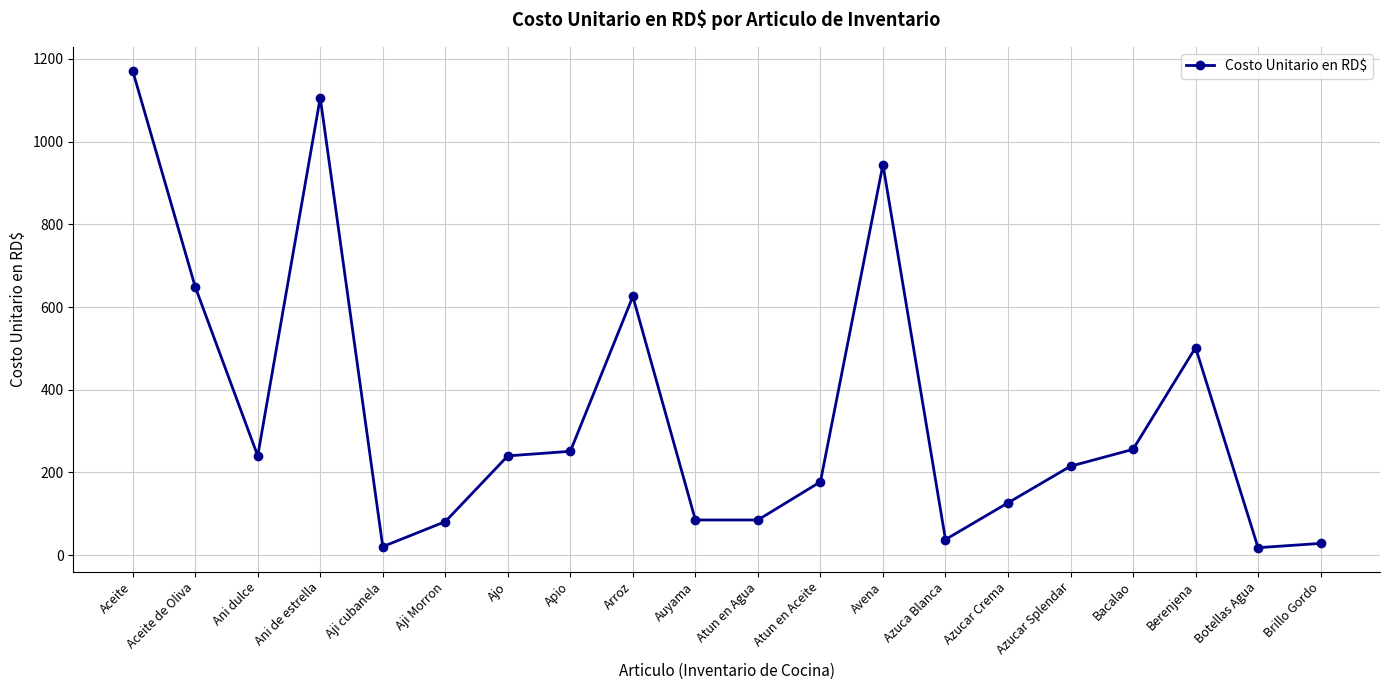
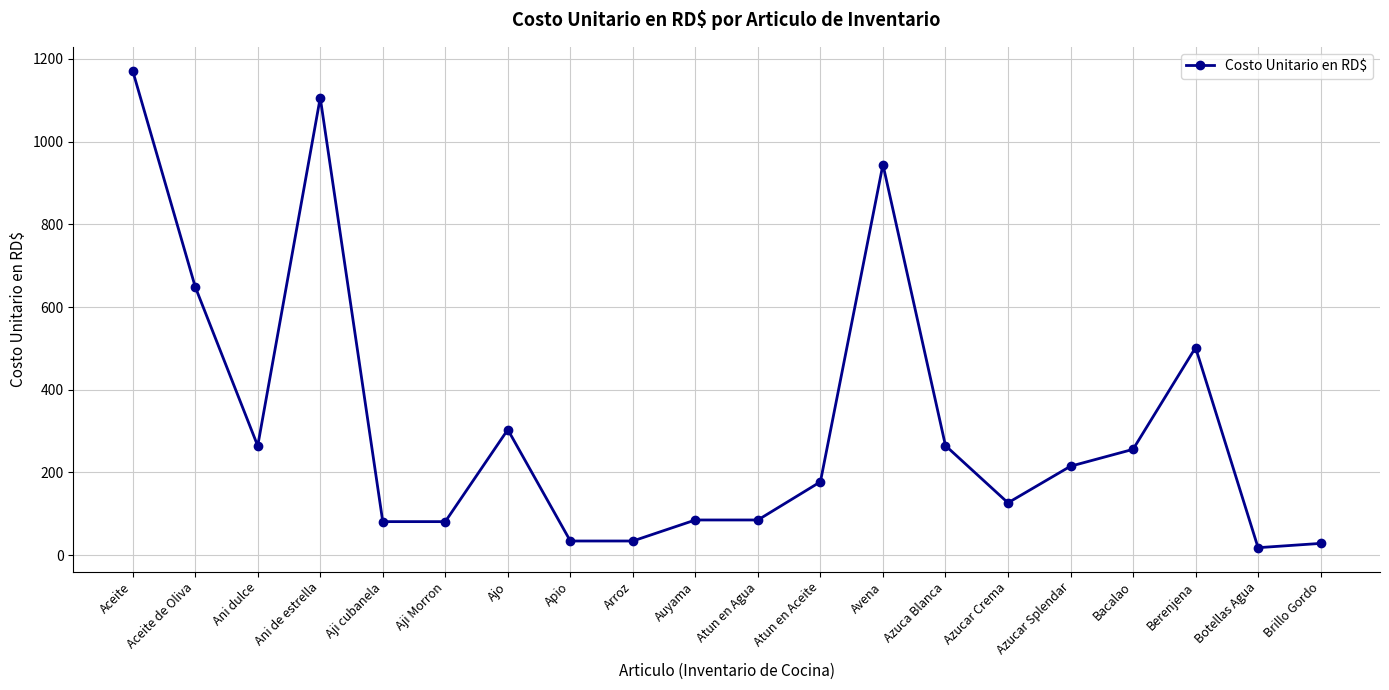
  {
    "Aceite": 1170,
    "Aceite de Oliva": 650,
-   "Ani dulce": 240,
+   "Ani dulce": 260,
    "Ani de estrella": 1110,
-   "Aji cubanela": 20,
+   "Aji cubanela": 80,
    "Aji Morron": 80,
-   "Ajo": 240,
-   "Apio": 250,
-   "Arroz": 630,
+   "Ajo": 300,
+   "Apio": 30,
+   "Arroz": 30,
    "Auyama": 90,
    "Atun en Agua": 90,
    "Atun en Aceite": 180,
    "Avena": 940,
-   "Azuca Blanca": 40,
+   "Azuca Blanca": 260,
    "Azucar Crema": 130,
    "Azucar Splendar": 220,
    "Bacalao": 260,
    "Berenjena": 500,
    "Botellas Agua": 20,
    "Brillo Gordo": 30
  }
